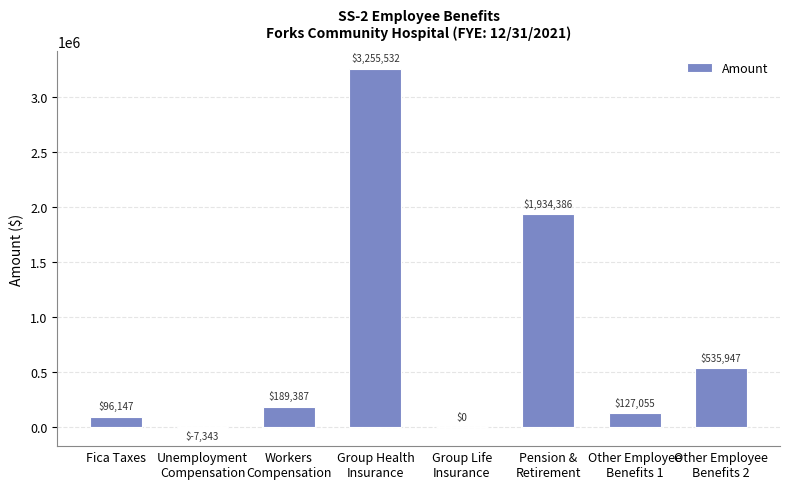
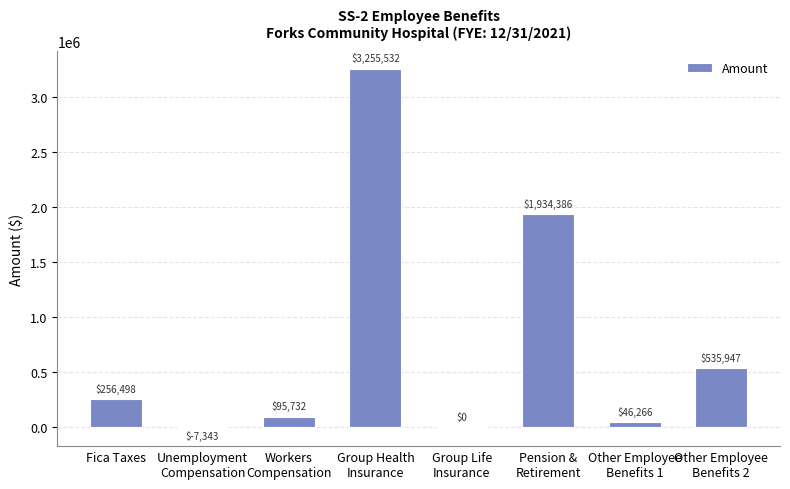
  {
-   "Fica Taxes": "$96,147",
+   "Fica Taxes": "$256,498",
    "Unemployment Compensation": "$-7,343",
-   "Workers Compensation": "$189,387",
+   "Workers Compensation": "$95,732",
    "Group Health Insurance": "$3,255,532",
    "Group Life Insurance": "$0",
    "Pension & Retirement": "$1,934,386",
-   "Other Employee Benefits 1": "$127,055",
+   "Other Employee Benefits 1": "$46,266",
    "Other Employee Benefits 2": "$535,947"
  }
